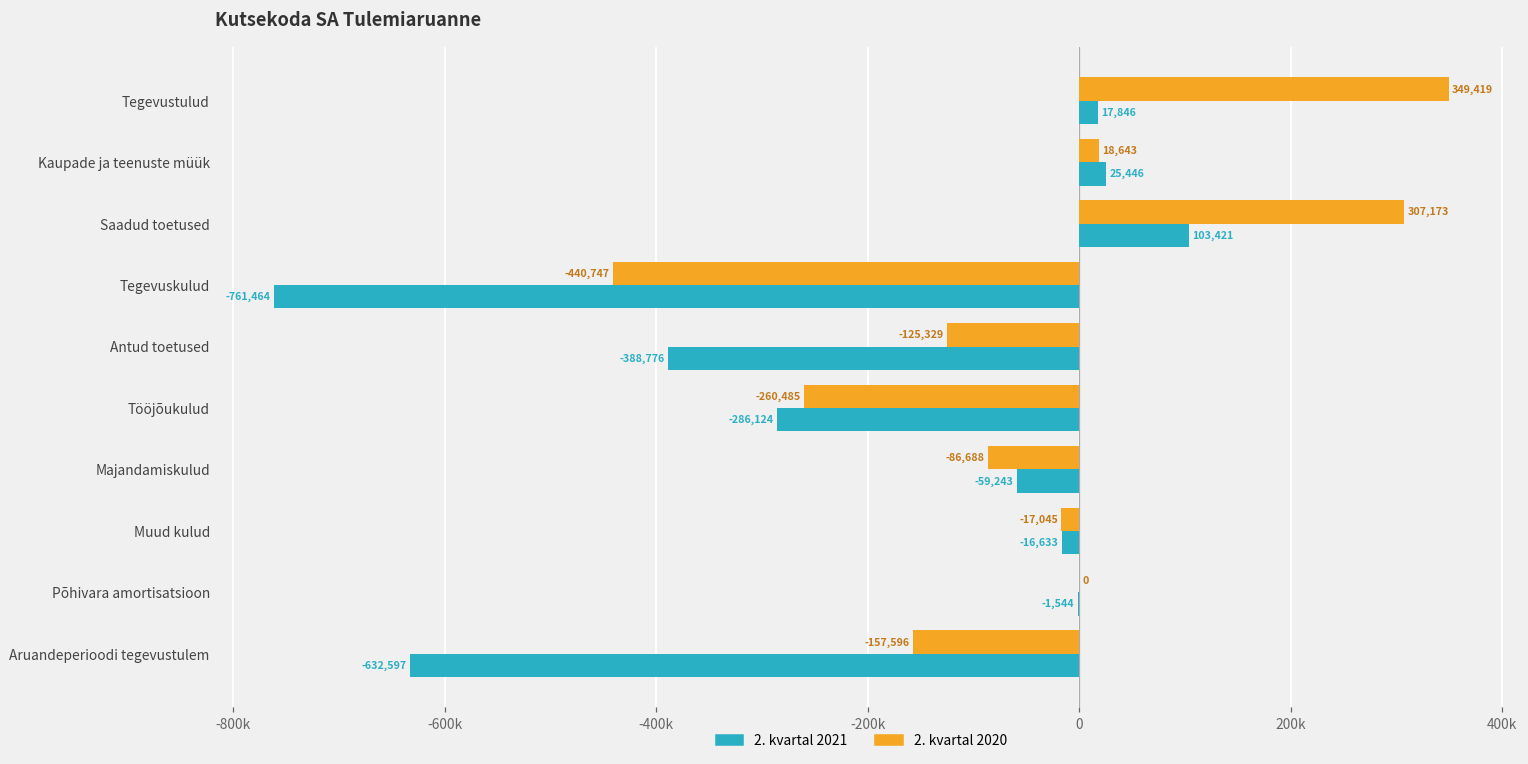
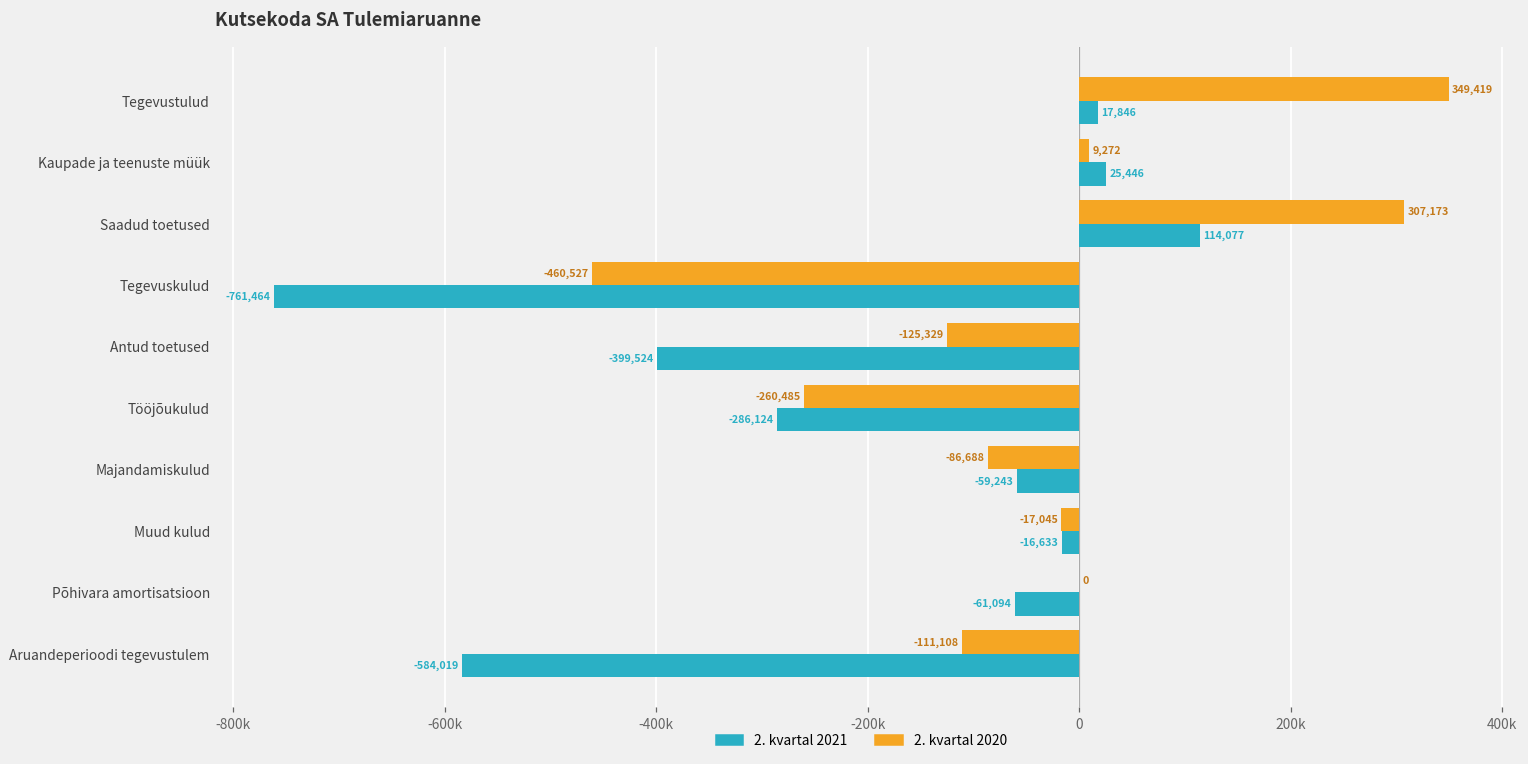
  {
    "2. kvartal 2021": {
      "Tegevustulud": "17,846",
      "Kaupade ja teenuste müük": "25,446",
-     "Saadud toetused": "103,421",
+     "Saadud toetused": "114,077",
      "Tegevuskulud": "-761,464",
-     "Antud toetused": "-388,776",
+     "Antud toetused": "-399,524",
      "Tööjõukulud": "-286,124",
      "Majandamiskulud": "-59,243",
      "Muud kulud": "-16,633",
-     "Põhivara amortisatsioon": "-1,544",
-     "Aruandeperioodi tegevustulem": "-632,597"
+     "Põhivara amortisatsioon": "-61,094",
+     "Aruandeperioodi tegevustulem": "-584,019"
    },
    "2. kvartal 2020": {
      "Tegevustulud": "349,419",
-     "Kaupade ja teenuste müük": "18,643",
+     "Kaupade ja teenuste müük": "9,272",
      "Saadud toetused": "307,173",
-     "Tegevuskulud": "-440,747",
+     "Tegevuskulud": "-460,527",
      "Antud toetused": "-125,329",
      "Tööjõukulud": "-260,485",
      "Majandamiskulud": "-86,688",
      "Muud kulud": "-17,045",
      "Põhivara amortisatsioon": "0",
-     "Aruandeperioodi tegevustulem": "-157,596"
+     "Aruandeperioodi tegevustulem": "-111,108"
    }
  }
